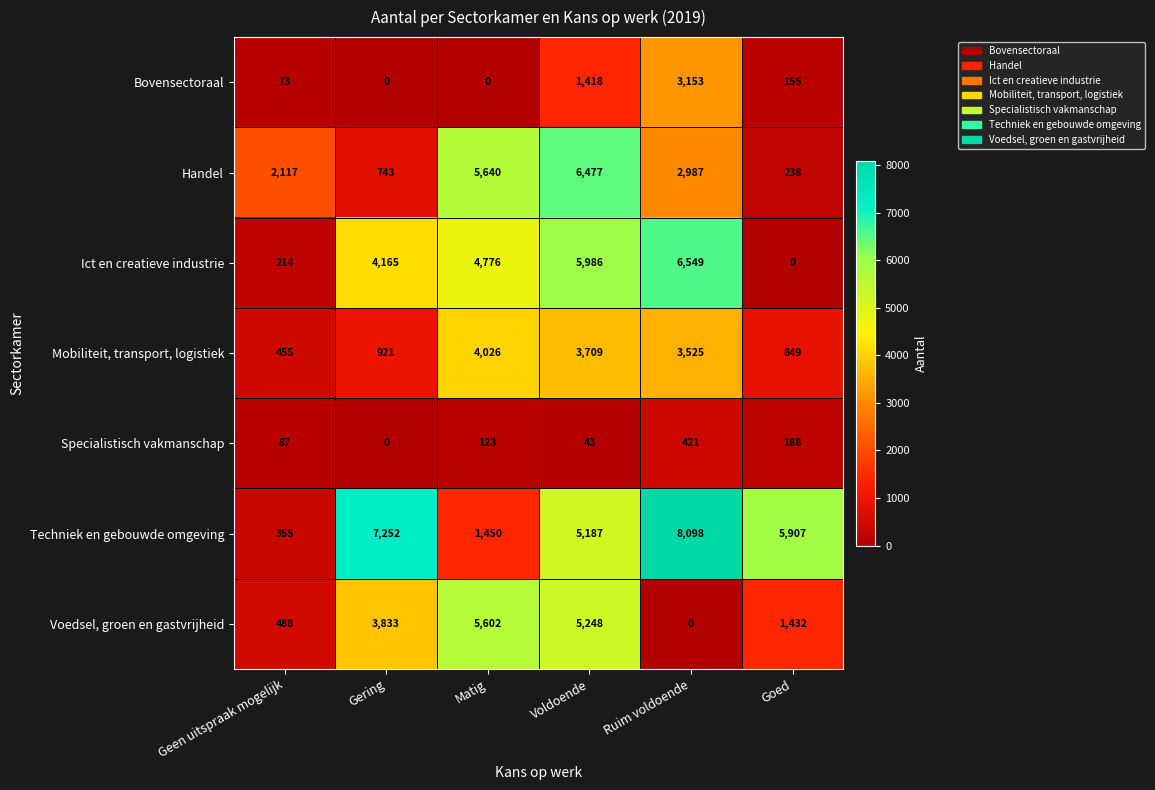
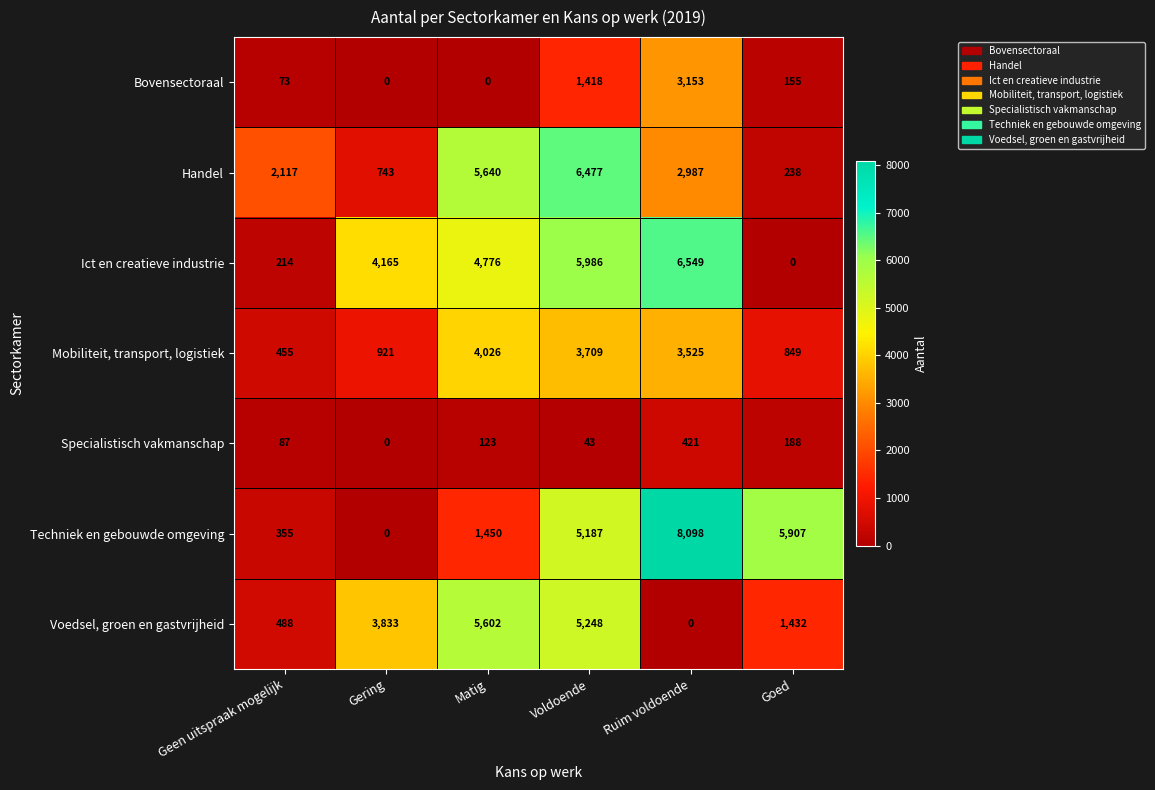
  {
    "Bovensectoraal": {
      "Geen uitspraak mogelijk": "73",
      "Gering": "0",
      "Matig": "0",
      "Voldoende": "1,418",
      "Ruim voldoende": "3,153",
      "Goed": "155"
    },
    "Handel": {
      "Geen uitspraak mogelijk": "2,117",
      "Gering": "743",
      "Matig": "5,640",
      "Voldoende": "6,477",
      "Ruim voldoende": "2,987",
      "Goed": "238"
    },
    "Ict en creatieve industrie": {
      "Geen uitspraak mogelijk": "214",
      "Gering": "4,165",
      "Matig": "4,776",
      "Voldoende": "5,986",
      "Ruim voldoende": "6,549",
      "Goed": "0"
    },
    "Mobiliteit, transport, logistiek": {
      "Geen uitspraak mogelijk": "455",
      "Gering": "921",
      "Matig": "4,026",
      "Voldoende": "3,709",
      "Ruim voldoende": "3,525",
      "Goed": "849"
    },
    "Specialistisch vakmanschap": {
      "Geen uitspraak mogelijk": "87",
      "Gering": "0",
      "Matig": "123",
      "Voldoende": "43",
      "Ruim voldoende": "421",
      "Goed": "188"
    },
    "Techniek en gebouwde omgeving": {
      "Geen uitspraak mogelijk": "355",
-     "Gering": "7,252",
+     "Gering": "0",
      "Matig": "1,450",
      "Voldoende": "5,187",
      "Ruim voldoende": "8,098",
      "Goed": "5,907"
    },
    "Voedsel, groen en gastvrijheid": {
      "Geen uitspraak mogelijk": "488",
      "Gering": "3,833",
      "Matig": "5,602",
      "Voldoende": "5,248",
      "Ruim voldoende": "0",
      "Goed": "1,432"
    }
  }
